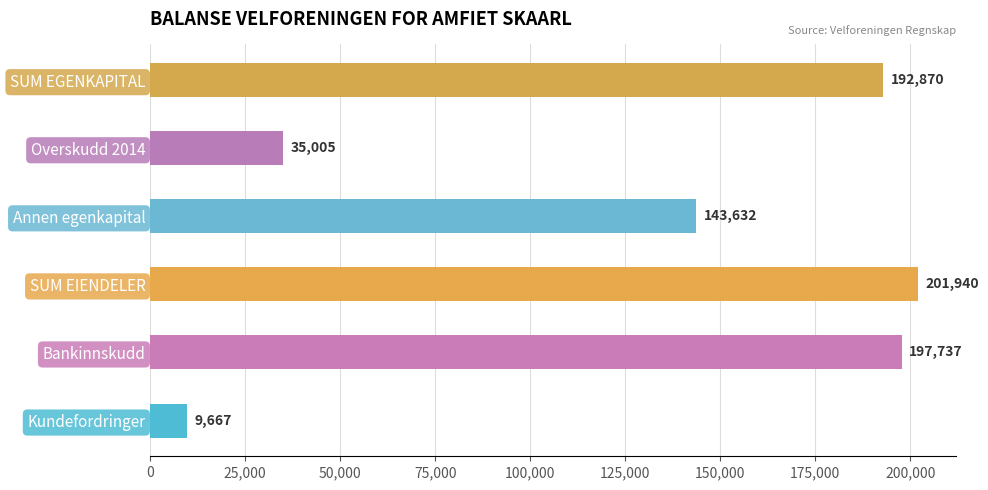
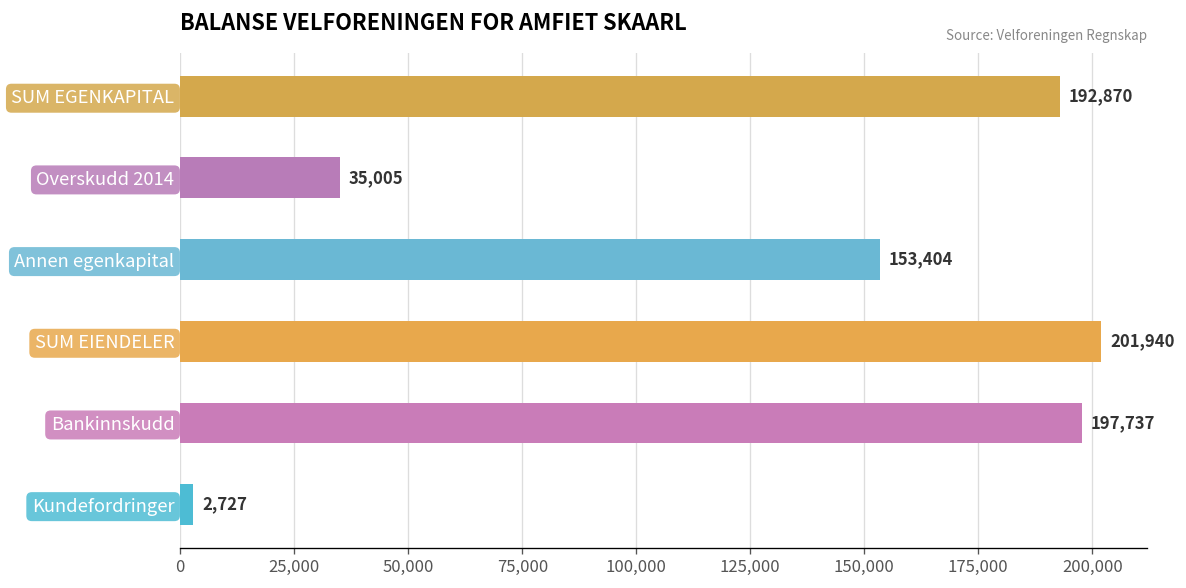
  {
    "SUM EGENKAPITAL": "192,870",
    "Overskudd 2014": "35,005",
-   "Annen egenkapital": "143,632",
+   "Annen egenkapital": "153,404",
    "SUM EIENDELER": "201,940",
    "Bankinnskudd": "197,737",
-   "Kundefordringer": "9,667"
+   "Kundefordringer": "2,727"
  }
